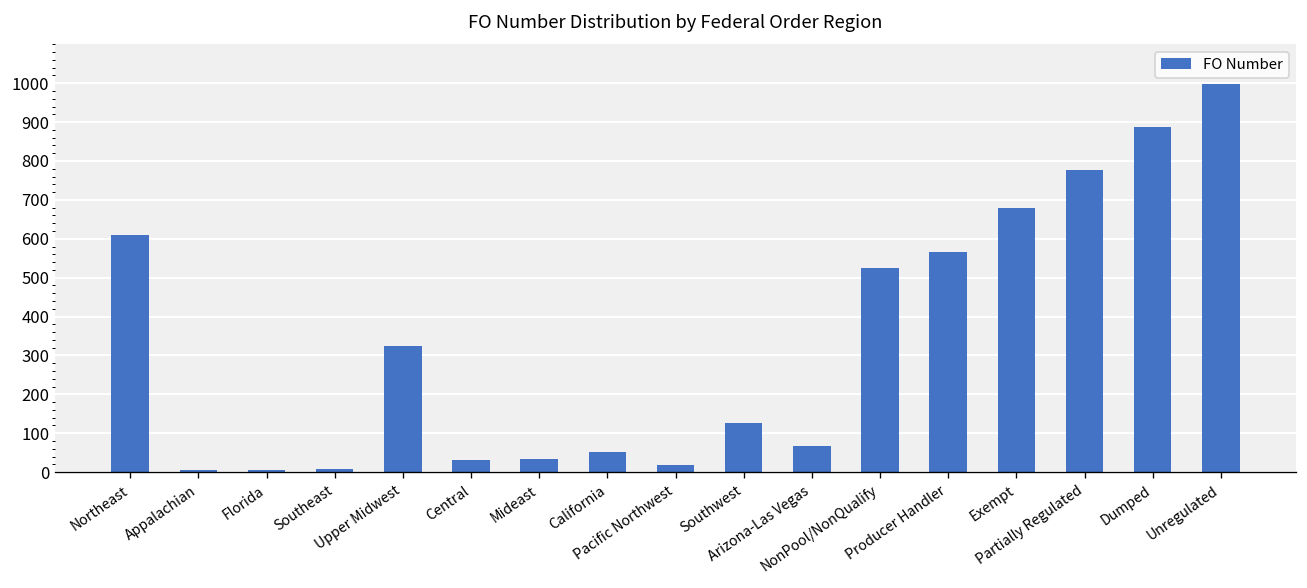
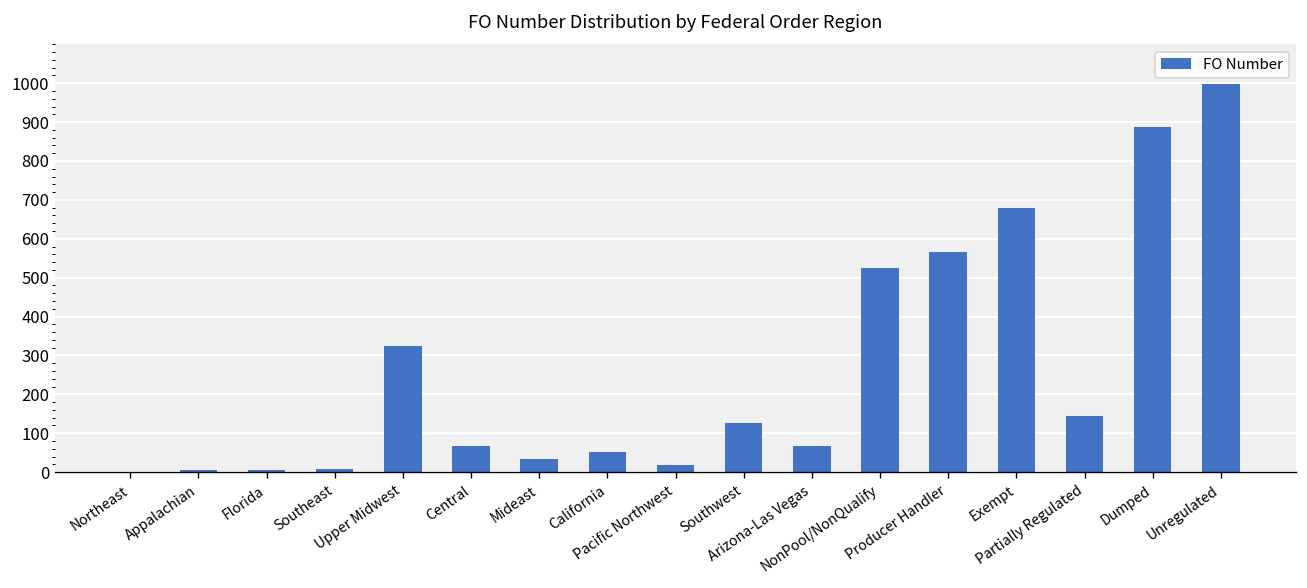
  {
-   "Northeast": 610,
+   "Northeast": 0,
    "Upper Midwest": 330,
-   "Central": 30,
+   "Central": 70,
    "Mideast": 30,
    "California": 50,
    "Pacific Northwest": 20,
    "Southwest": 130,
    "Arizona-Las Vegas": 70,
    "NonPool/NonQualify": 520,
    "Producer Handler": 570,
    "Exempt": 680,
-   "Partially Regulated": 780,
+   "Partially Regulated": 140,
    "Dumped": 890,
    "Unregulated": 1000
  }
